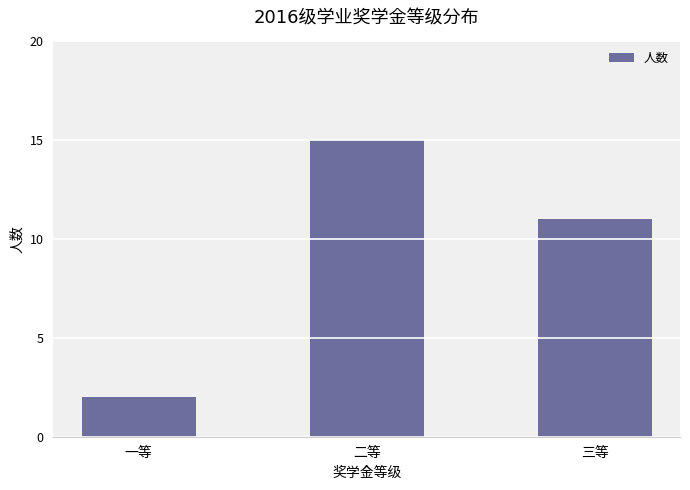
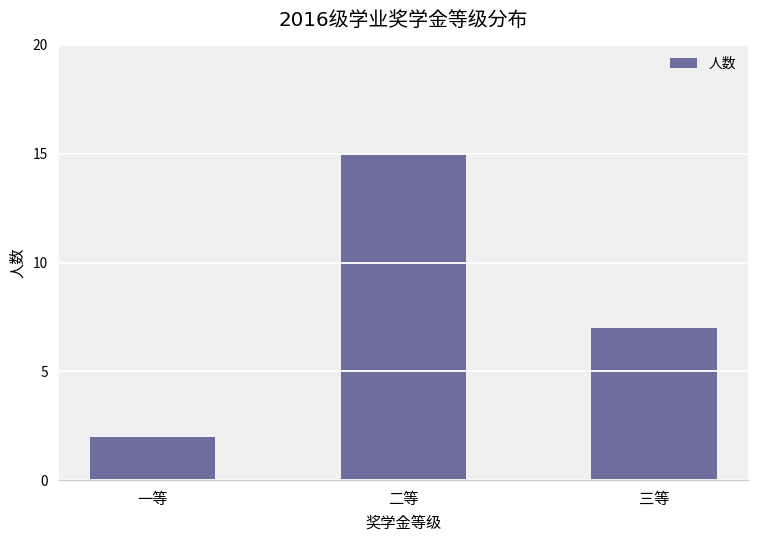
  {
    "一等": 2,
    "二等": 15,
-   "三等": 11
+   "三等": 7
  }
